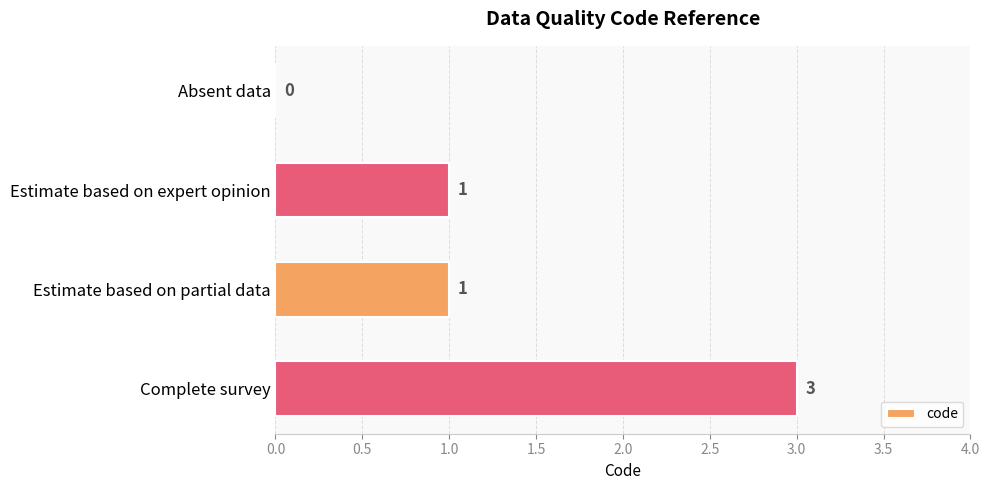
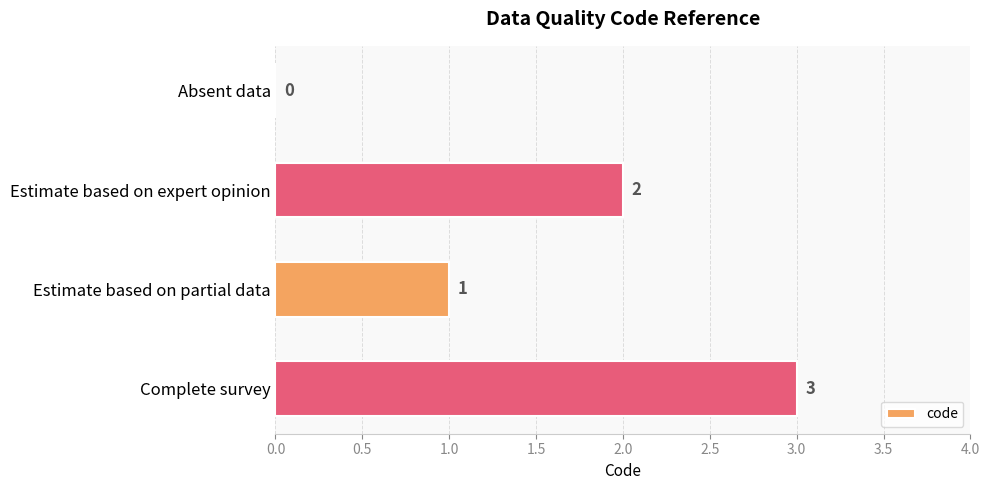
  {
    "Absent data": 0,
-   "Estimate based on expert opinion": 1,
+   "Estimate based on expert opinion": 2,
    "Estimate based on partial data": 1,
    "Complete survey": 3
  }
